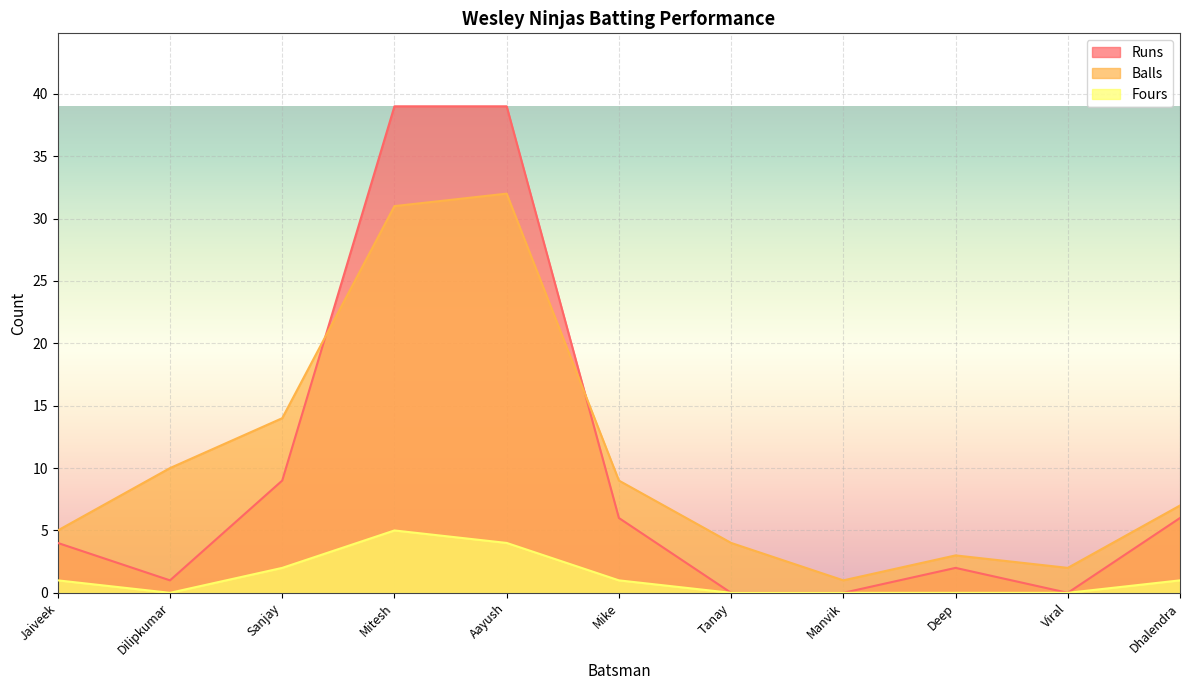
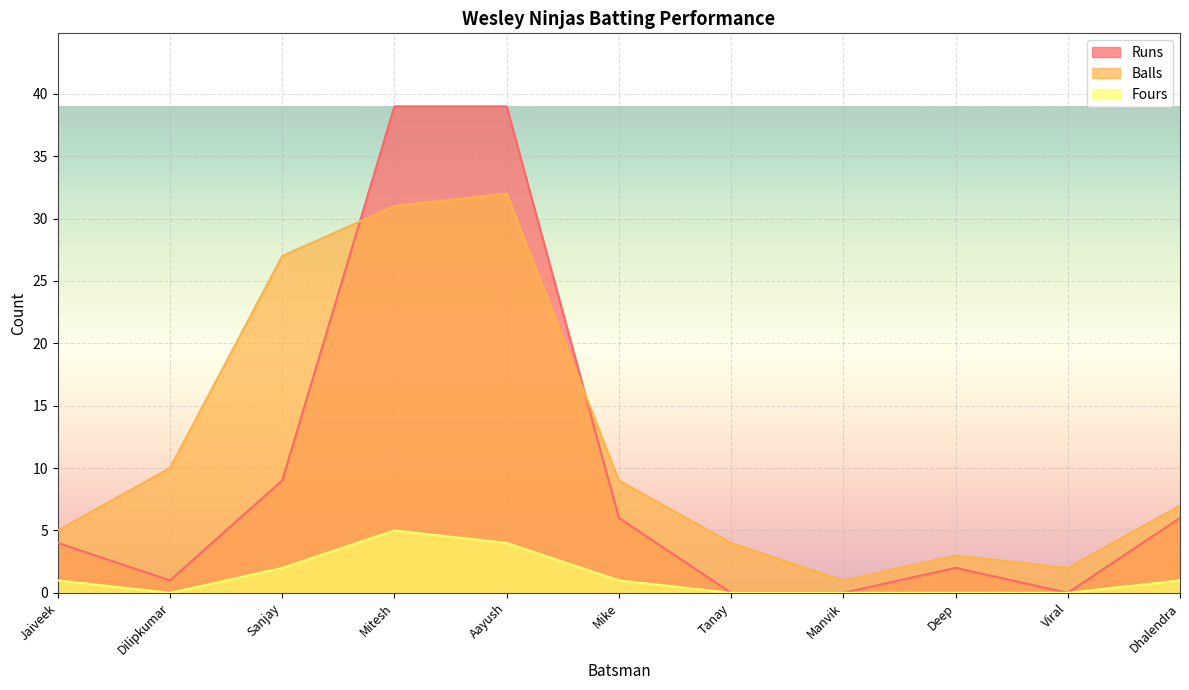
  {
    "Runs": {
      "Jaiveek": 4,
      "Dilipkumar": 1,
      "Sanjay": 9,
      "Mitesh": 39,
      "Aayush": 39,
      "Mike": 6,
      "Deep": 2,
      "Dhalendra": 6
    },
    "Balls": {
      "Jaiveek": 5,
      "Dilipkumar": 10,
-     "Sanjay": 14,
+     "Sanjay": 27,
      "Mitesh": 31,
      "Aayush": 32,
      "Mike": 9,
      "Tanay": 4,
      "Manvik": 1,
      "Deep": 3,
      "Viral": 2,
      "Dhalendra": 7
    },
    "Fours": {
      "Jaiveek": 1,
      "Dilipkumar": 0,
      "Sanjay": 2,
      "Mitesh": 5,
      "Aayush": 4,
      "Mike": 1,
      "Deep": 0,
      "Dhalendra": 1
    }
  }
